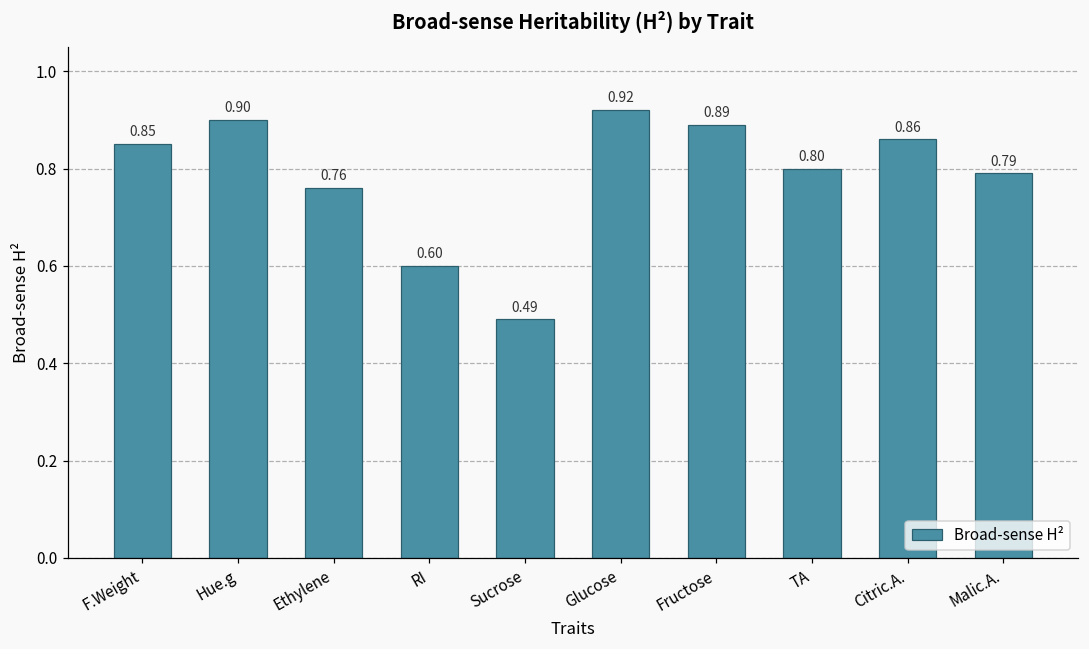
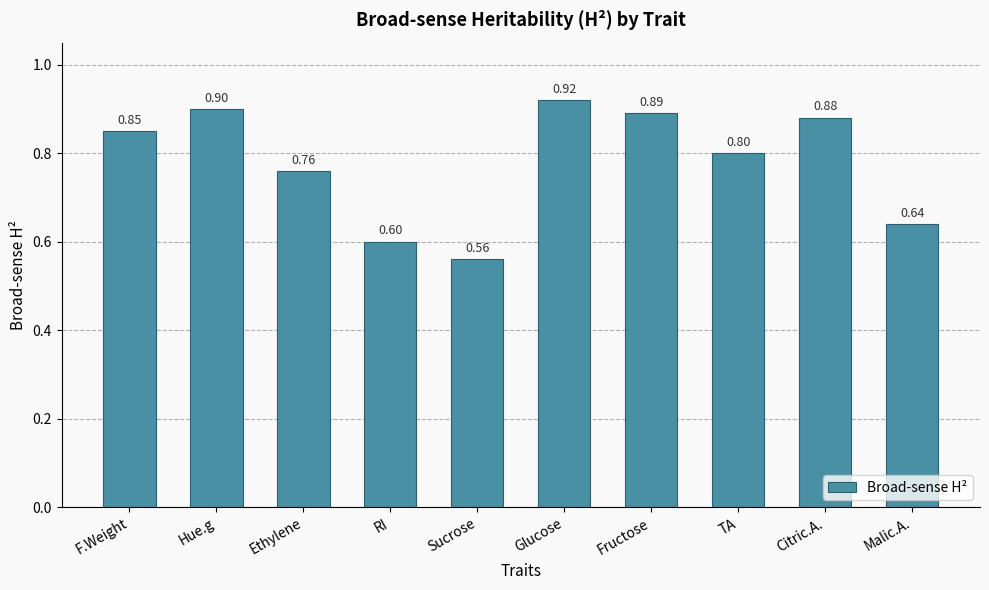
  {
    "F.Weight": 0.85,
    "Hue.g": 0.90,
    "Ethylene": 0.76,
    "RI": 0.60,
-   "Sucrose": 0.49,
+   "Sucrose": 0.56,
    "Glucose": 0.92,
    "Fructose": 0.89,
    "TA": 0.80,
-   "Citric.A.": 0.86,
-   "Malic.A.": 0.79
+   "Citric.A.": 0.88,
+   "Malic.A.": 0.64
  }
